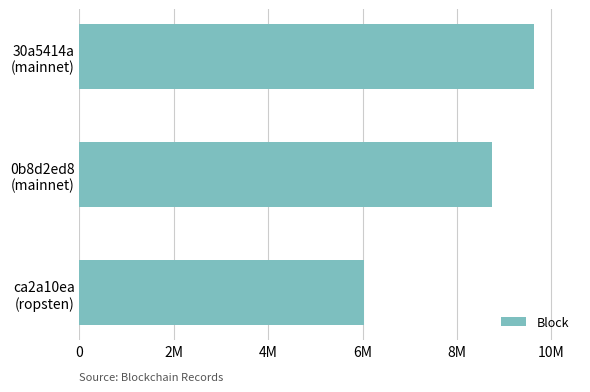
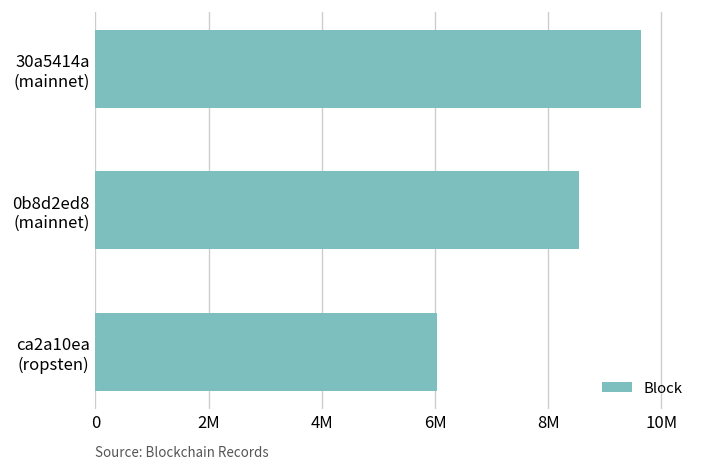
  {
    "30a5414a (mainnet)": 9600000,
-   "0b8d2ed8 (mainnet)": 8700000,
+   "0b8d2ed8 (mainnet)": 8500000,
    "ca2a10ea (ropsten)": 6000000
  }
